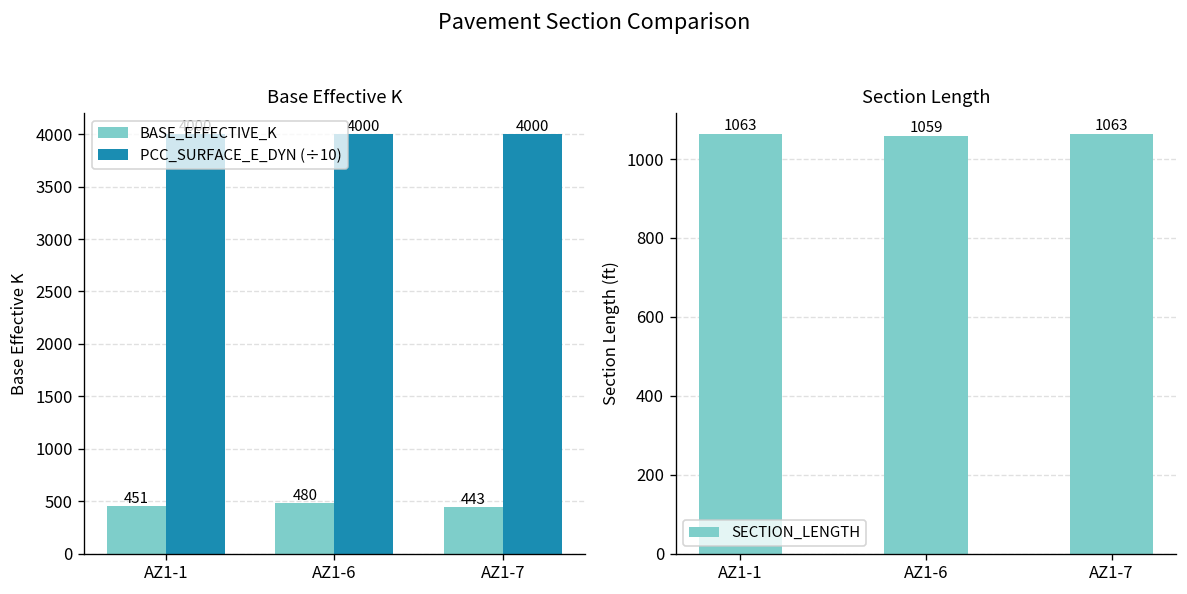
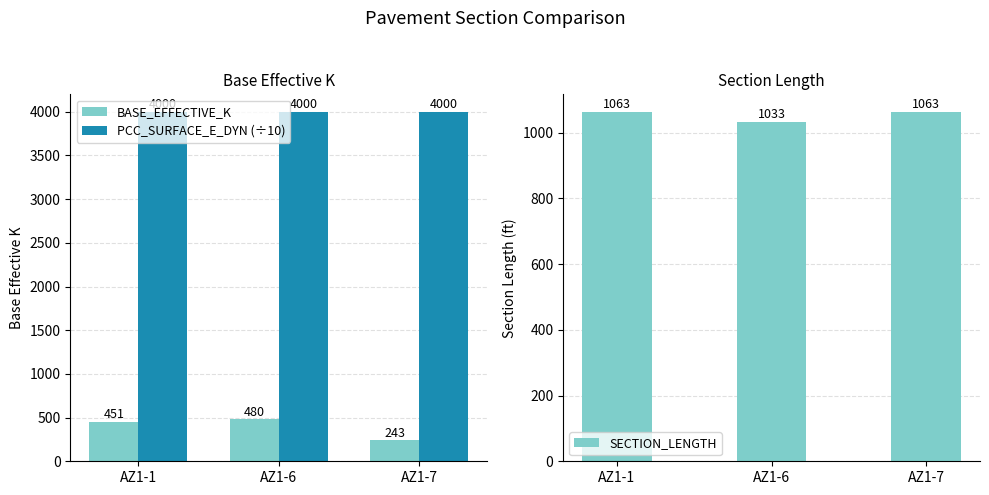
  {
    "Base Effective K": {
      "BASE_EFFECTIVE_K": {
        "AZ1-1": 451,
        "AZ1-6": 480,
-       "AZ1-7": 443
+       "AZ1-7": 243
      },
      "PCC_SURFACE_E_DYN (÷10)": {
        "AZ1-7": 4000
      }
    },
    "Section Length": {
      "AZ1-1": 1063,
-     "AZ1-6": 1059,
+     "AZ1-6": 1033,
      "AZ1-7": 1063
    }
  }
